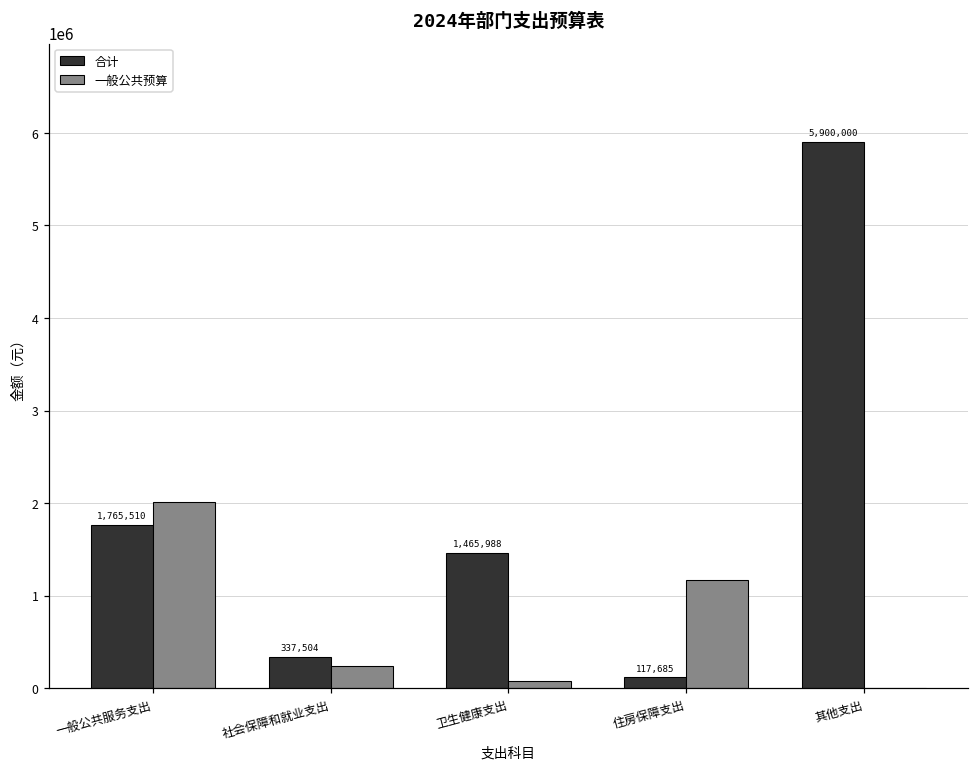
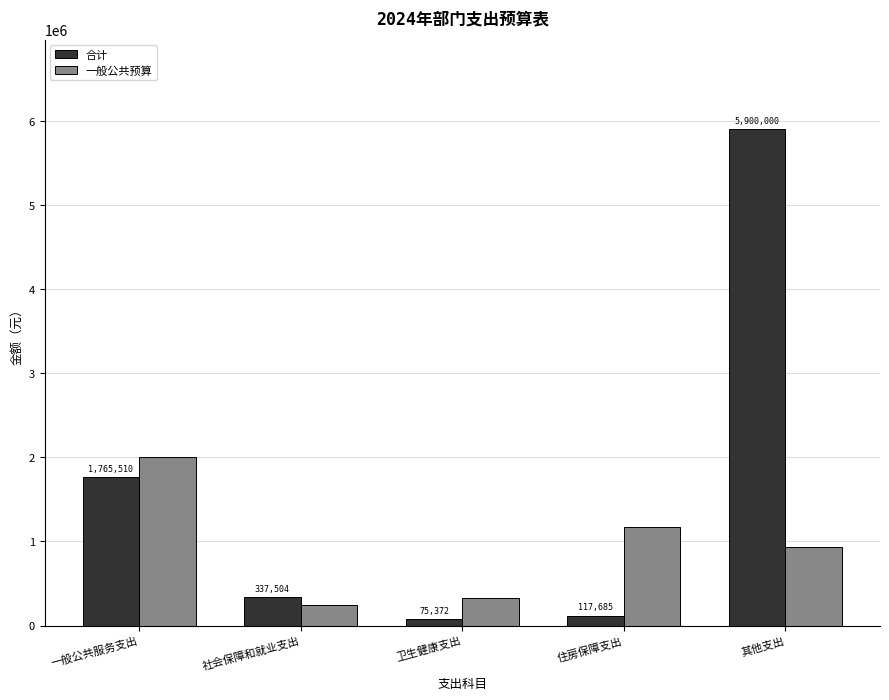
  {
    "合计": {
      "一般公共服务支出": "1,765,510",
      "社会保障和就业支出": "337,504",
-     "卫生健康支出": "1,465,988",
+     "卫生健康支出": "75,372",
      "住房保障支出": "117,685",
      "其他支出": "5,900,000"
    },
    "一般公共预算": {
      "一般公共服务支出": "2000000",
      "社会保障和就业支出": "200000",
-     "卫生健康支出": "100000",
+     "卫生健康支出": "300000",
      "住房保障支出": "1200000",
-     "其他支出": "0"
+     "其他支出": "900000"
    }
  }
